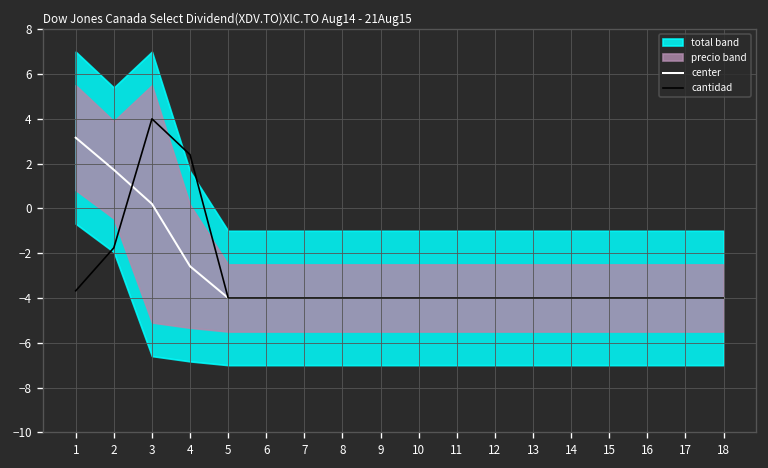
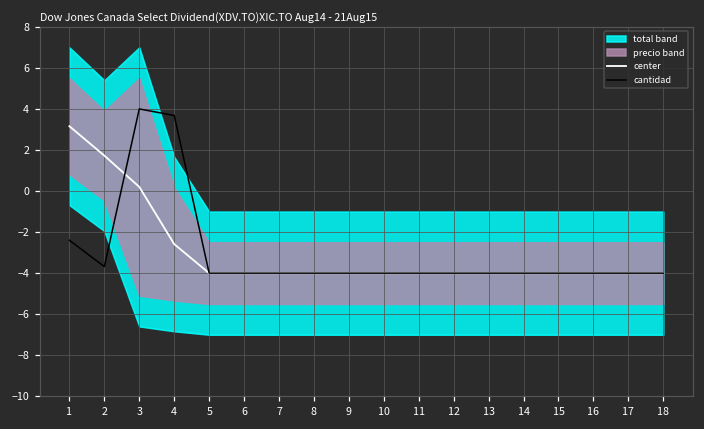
  {
    "center": {
      "1": 3.2,
      "2": 1.7,
      "3": 0.2,
      "4": -2.6
    },
    "cantidad": {
-     "1": -3.7,
-     "2": -1.8,
+     "1": -2.4,
+     "2": -3.7,
      "3": 4.0,
-     "4": 2.4
+     "4": 3.7
    }
  }
